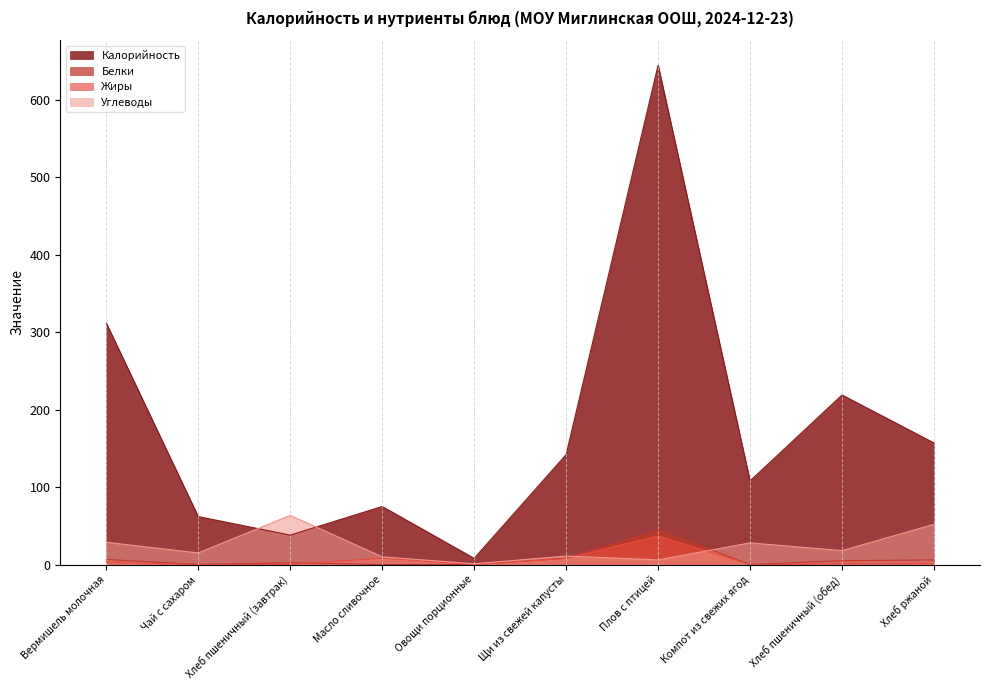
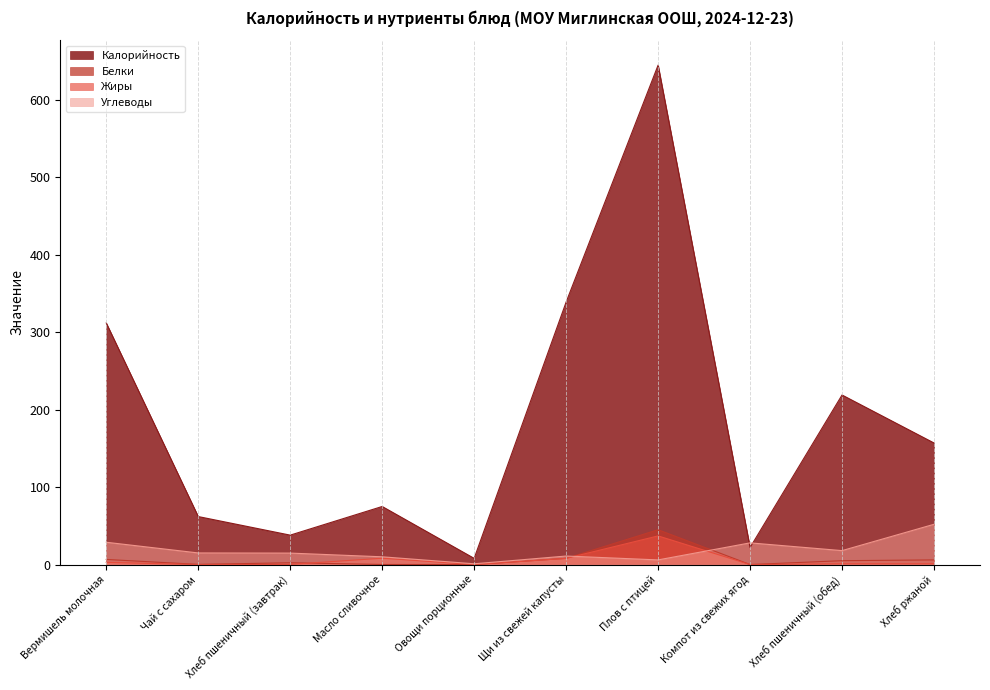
  {
    "Калорийность": {
      "Вермишель молочная": 310,
      "Чай с сахаром": 60,
      "Хлеб пшеничный (завтрак)": 40,
      "Масло сливочное": 80,
      "Овощи порционные": 10,
-     "Щи из свежей капусты": 140,
+     "Щи из свежей капусты": 340,
      "Плов с птицей": 650,
-     "Компот из свежих ягод": 110,
+     "Компот из свежих ягод": 20,
      "Хлеб пшеничный (обед)": 220,
      "Хлеб ржаной": 160
    },
    "Углеводы": {
      "Вермишель молочная": 30,
      "Чай с сахаром": 20,
-     "Хлеб пшеничный (завтрак)": 60,
+     "Хлеб пшеничный (завтрак)": 10,
      "Плов с птицей": 10,
      "Компот из свежих ягод": 30,
      "Хлеб пшеничный (обед)": 20,
      "Хлеб ржаной": 50
    }
  }
